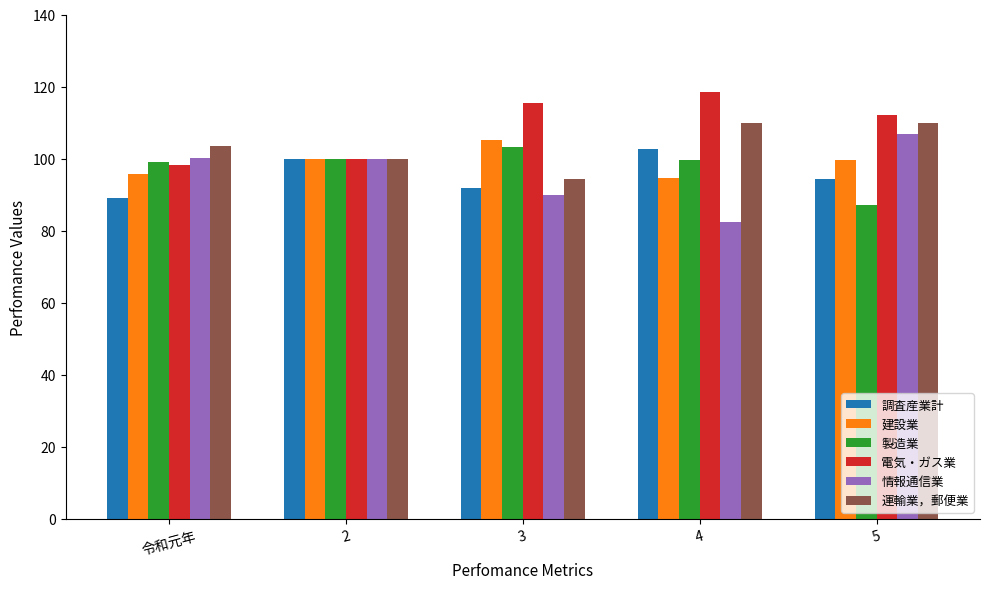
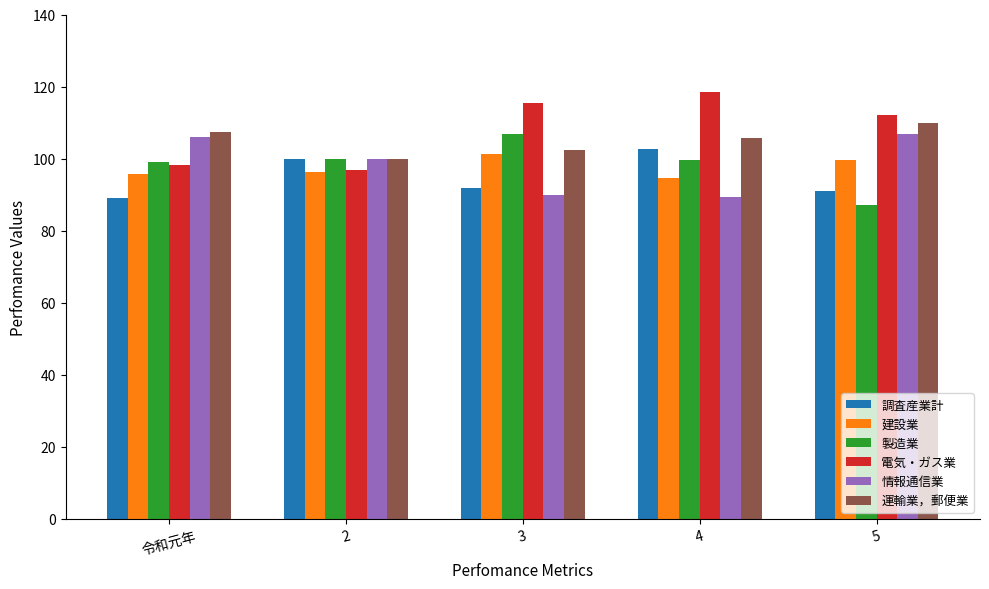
  {
    "調査産業計": {
      "令和元年": 89,
      "2": 100,
      "3": 92,
      "4": 103,
-     "5": 94
+     "5": 91
    },
    "建設業": {
      "令和元年": 96,
-     "2": 100,
-     "3": 105,
+     "2": 96,
+     "3": 101,
      "4": 95,
      "5": 100
    },
    "製造業": {
      "令和元年": 99,
      "2": 100,
-     "3": 103,
+     "3": 107,
      "4": 100,
      "5": 87
    },
    "電気・ガス業": {
      "令和元年": 98,
-     "2": 100,
+     "2": 97,
      "3": 116,
      "4": 119,
      "5": 112
    },
    "情報通信業": {
-     "令和元年": 100,
+     "令和元年": 106,
      "2": 100,
      "3": 90,
-     "4": 83,
+     "4": 89,
      "5": 107
    },
    "運輸業，郵便業": {
-     "令和元年": 104,
+     "令和元年": 108,
      "2": 100,
-     "3": 94,
-     "4": 110,
+     "3": 103,
+     "4": 106,
      "5": 110
    }
  }
